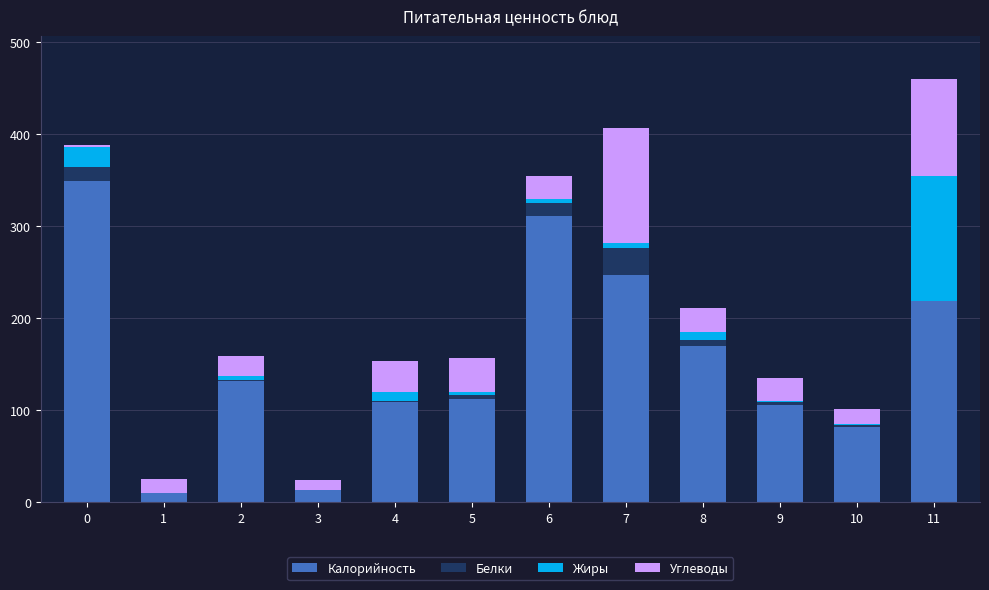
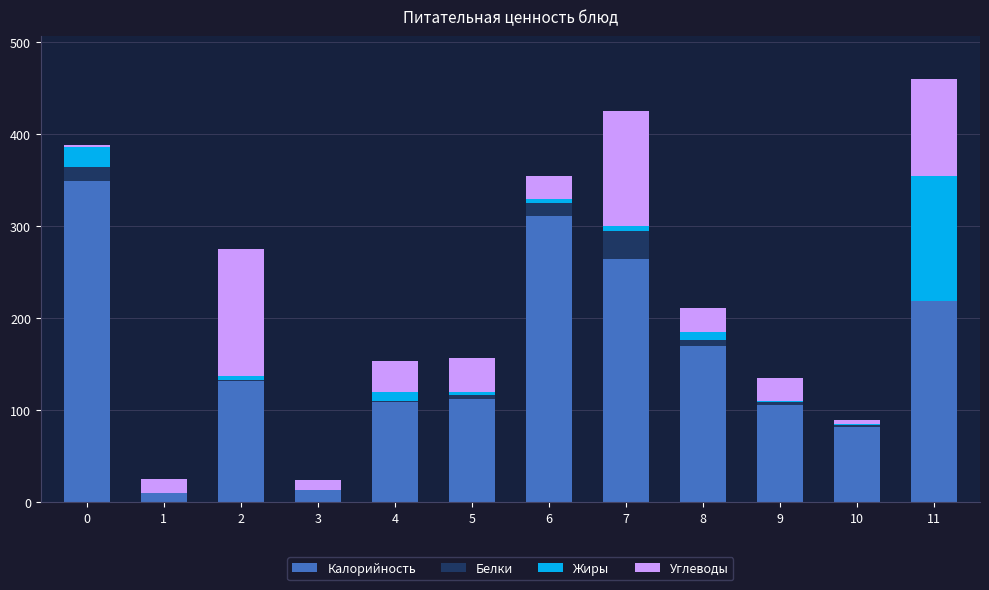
  {
    "Калорийность": {
      "0": 350,
      "1": 10,
      "2": 130,
      "3": 10,
      "4": 110,
      "5": 110,
      "6": 310,
-     "7": 250,
+     "7": 260,
      "8": 170,
      "9": 110,
      "10": 80,
      "11": 220
    },
    "Белки": {
      "0": 20,
      "5": 0,
      "6": 10,
      "7": 30,
      "8": 10,
      "9": 0,
      "10": 0
    },
    "Жиры": {
      "0": 20,
      "2": 0,
      "3": 0,
      "4": 10,
      "5": 0,
      "6": 0,
      "7": 10,
      "8": 10,
      "11": 140
    },
    "Углеводы": {
      "1": 20,
-     "2": 20,
+     "2": 140,
      "3": 10,
      "4": 30,
      "5": 40,
      "6": 30,
      "7": 120,
      "8": 30,
      "9": 30,
-     "10": 20,
+     "10": 0,
      "11": 110
    }
  }
